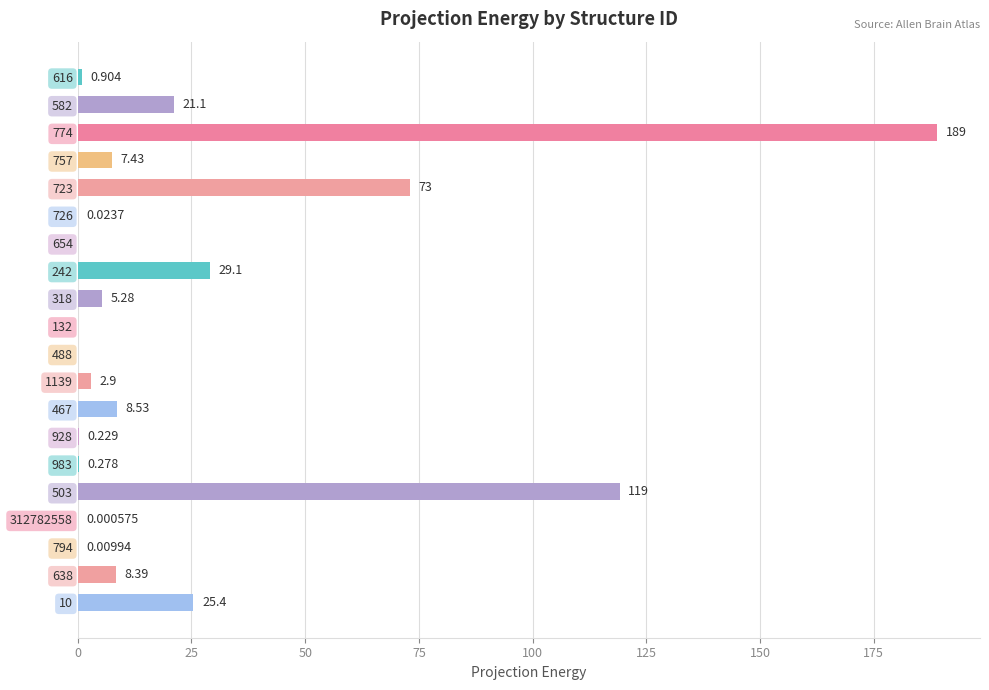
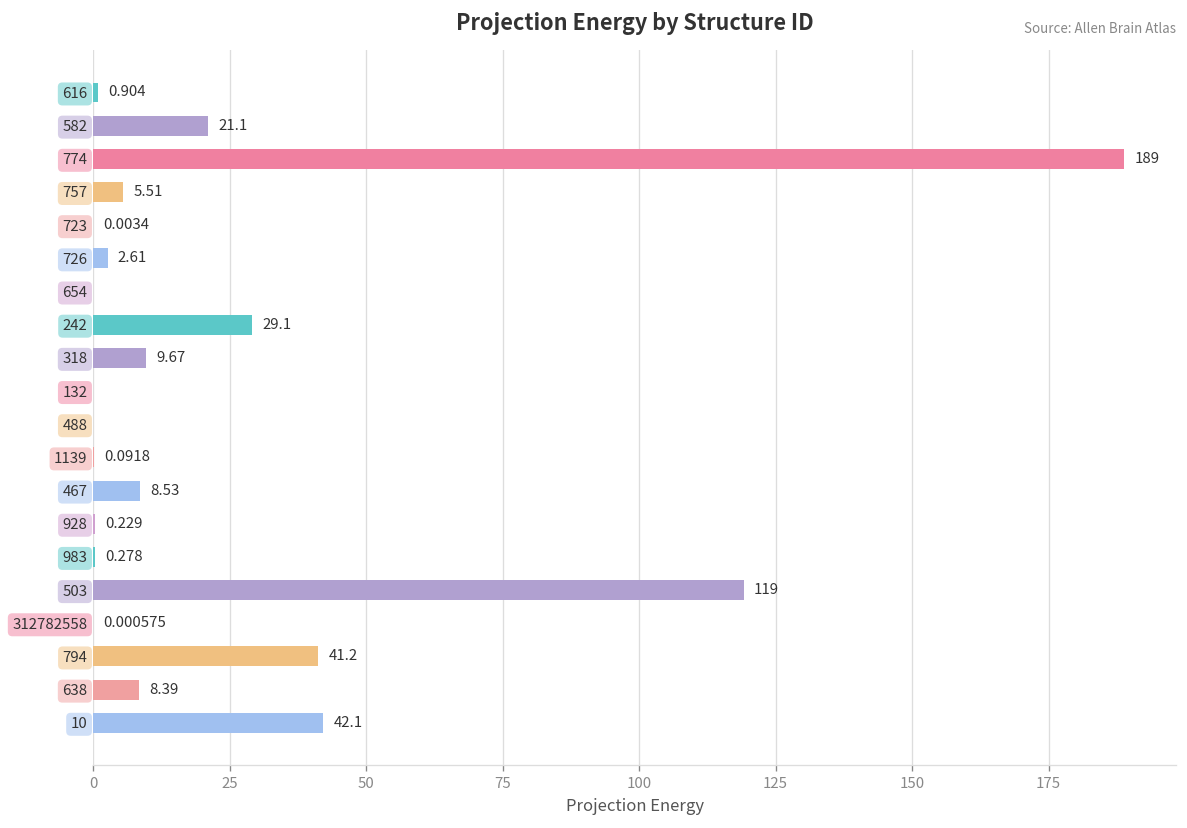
  {
    "616": 0.904,
    "582": 21.1,
    "774": 189,
-   "757": 7.43,
-   "723": 73,
-   "726": 0.0237,
+   "757": 5.51,
+   "723": 0.0034,
+   "726": 2.61,
    "242": 29.1,
-   "318": 5.28,
-   "1139": 2.9,
+   "318": 9.67,
+   "1139": 0.0918,
    "467": 8.53,
    "928": 0.229,
    "983": 0.278,
    "503": 119,
    "312782558": 0.000575,
-   "794": 0.00994,
+   "794": 41.2,
    "638": 8.39,
-   "10": 25.4
+   "10": 42.1
  }
